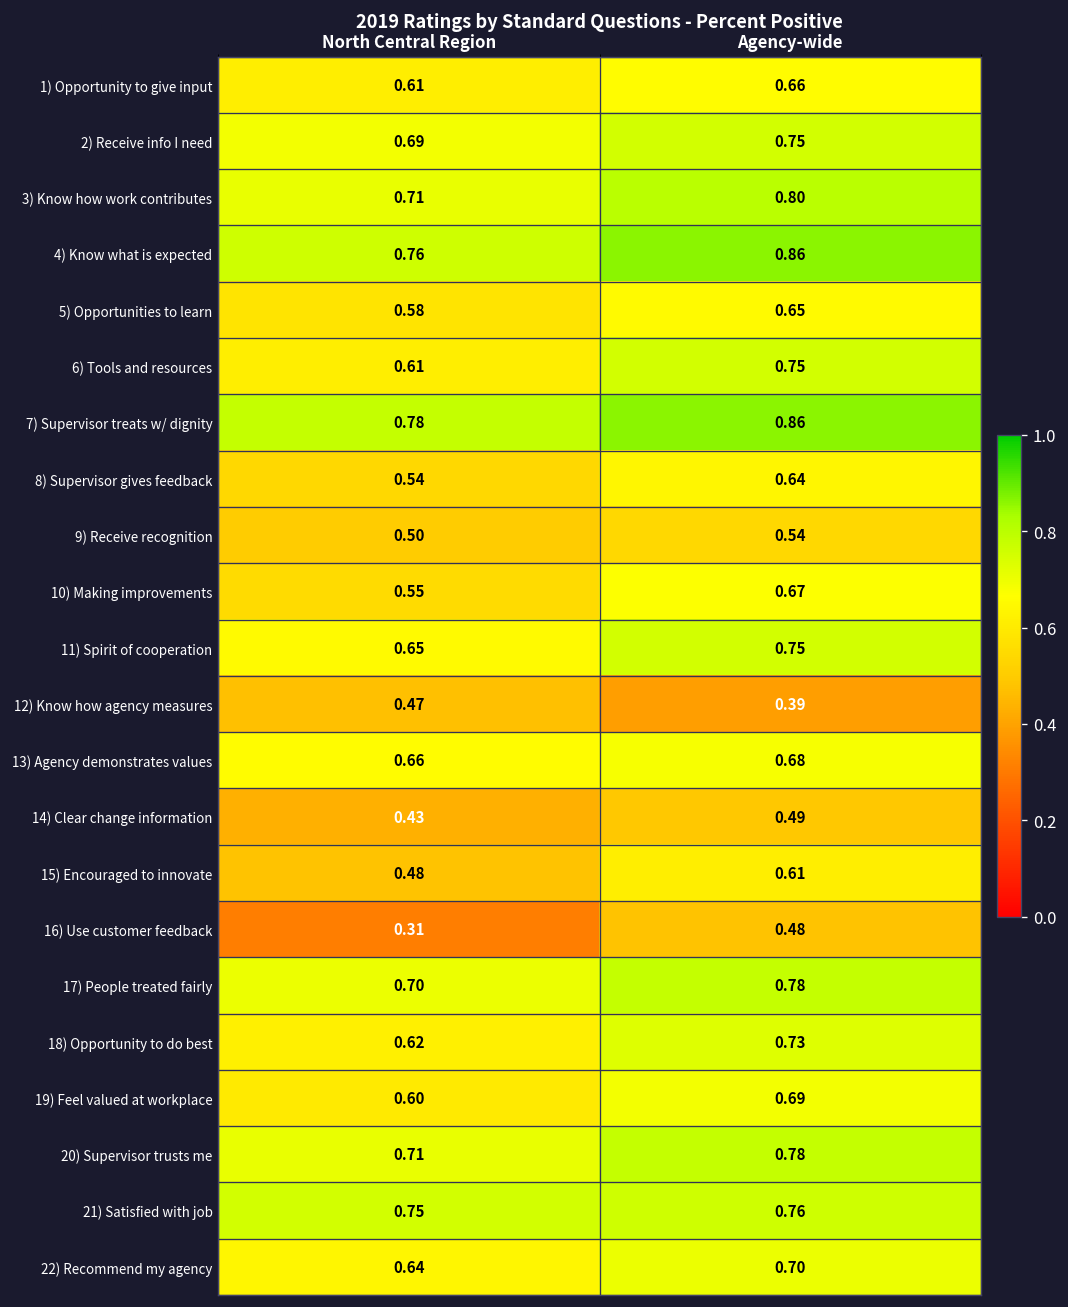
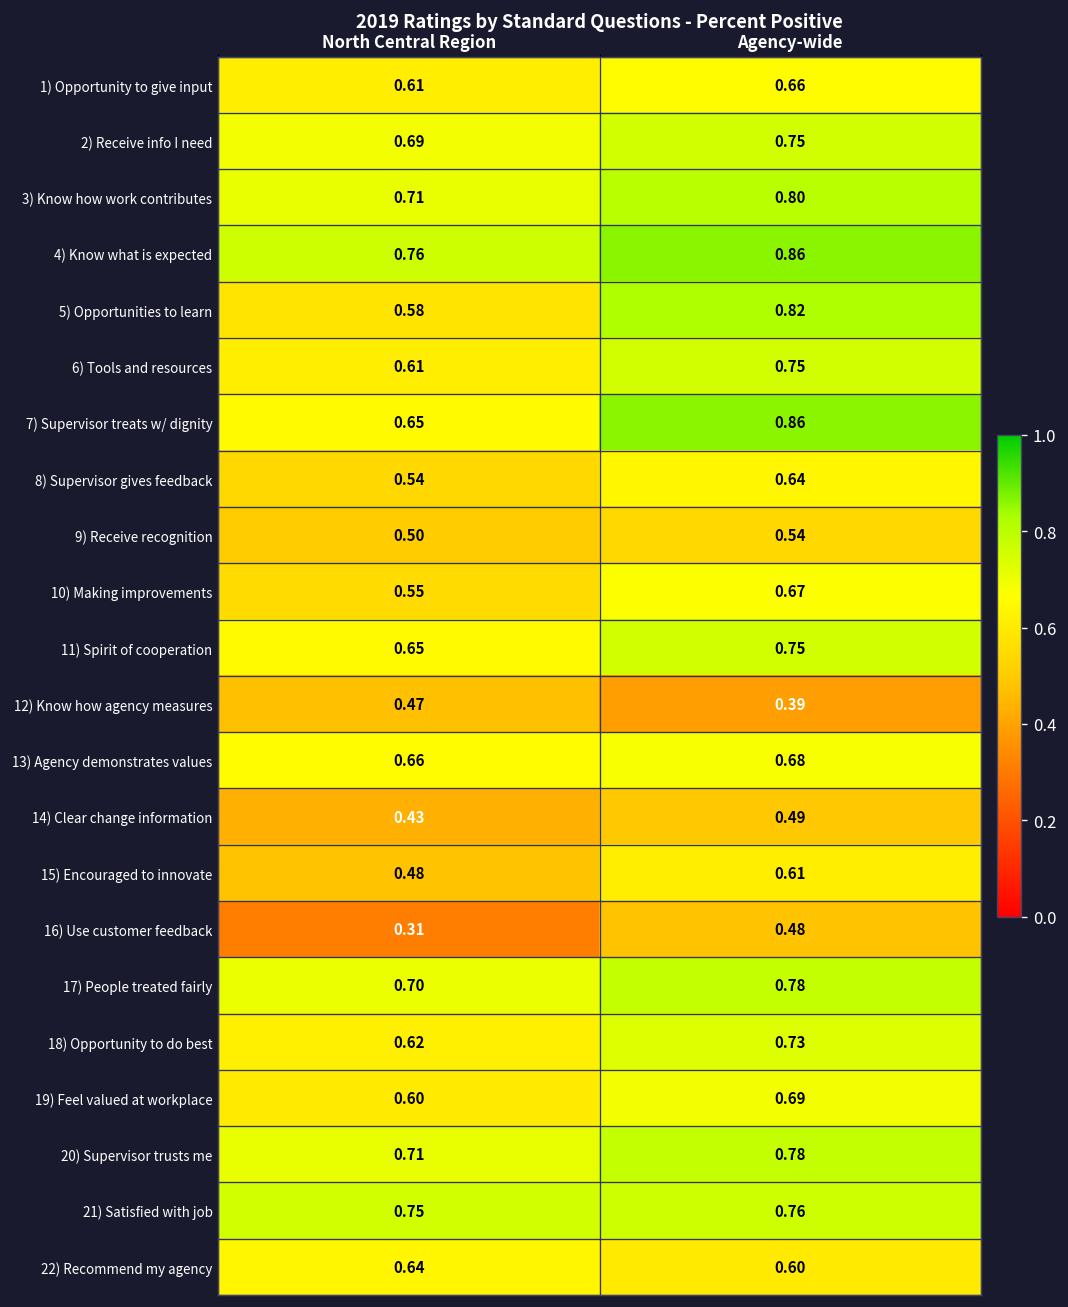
  {
    "1) Opportunity to give input": {
      "North Central Region": 0.61,
      "Agency-wide": 0.66
    },
    "2) Receive info I need": {
      "North Central Region": 0.69,
      "Agency-wide": 0.75
    },
    "3) Know how work contributes": {
      "North Central Region": 0.71,
      "Agency-wide": 0.80
    },
    "4) Know what is expected": {
      "North Central Region": 0.76,
      "Agency-wide": 0.86
    },
    "5) Opportunities to learn": {
      "North Central Region": 0.58,
-     "Agency-wide": 0.65
+     "Agency-wide": 0.82
    },
    "6) Tools and resources": {
      "North Central Region": 0.61,
      "Agency-wide": 0.75
    },
    "7) Supervisor treats w/ dignity": {
-     "North Central Region": 0.78,
+     "North Central Region": 0.65,
      "Agency-wide": 0.86
    },
    "8) Supervisor gives feedback": {
      "North Central Region": 0.54,
      "Agency-wide": 0.64
    },
    "9) Receive recognition": {
      "North Central Region": 0.50,
      "Agency-wide": 0.54
    },
    "10) Making improvements": {
      "North Central Region": 0.55,
      "Agency-wide": 0.67
    },
    "11) Spirit of cooperation": {
      "North Central Region": 0.65,
      "Agency-wide": 0.75
    },
    "12) Know how agency measures": {
      "North Central Region": 0.47,
      "Agency-wide": 0.39
    },
    "13) Agency demonstrates values": {
      "North Central Region": 0.66,
      "Agency-wide": 0.68
    },
    "14) Clear change information": {
      "North Central Region": 0.43,
      "Agency-wide": 0.49
    },
    "15) Encouraged to innovate": {
      "North Central Region": 0.48,
      "Agency-wide": 0.61
    },
    "16) Use customer feedback": {
      "North Central Region": 0.31,
      "Agency-wide": 0.48
    },
    "17) People treated fairly": {
      "North Central Region": 0.70,
      "Agency-wide": 0.78
    },
    "18) Opportunity to do best": {
      "North Central Region": 0.62,
      "Agency-wide": 0.73
    },
    "19) Feel valued at workplace": {
      "North Central Region": 0.60,
      "Agency-wide": 0.69
    },
    "20) Supervisor trusts me": {
      "North Central Region": 0.71,
      "Agency-wide": 0.78
    },
    "21) Satisfied with job": {
      "North Central Region": 0.75,
      "Agency-wide": 0.76
    },
    "22) Recommend my agency": {
      "North Central Region": 0.64,
-     "Agency-wide": 0.70
+     "Agency-wide": 0.60
    }
  }
